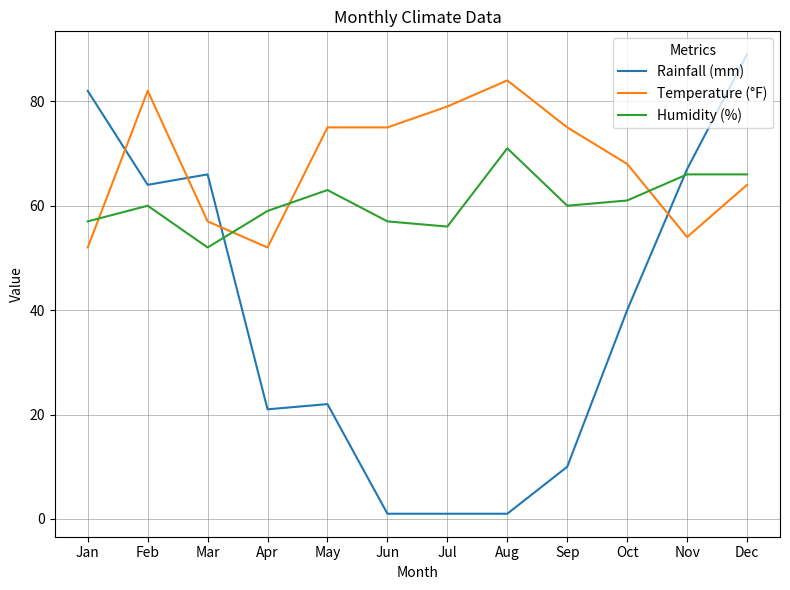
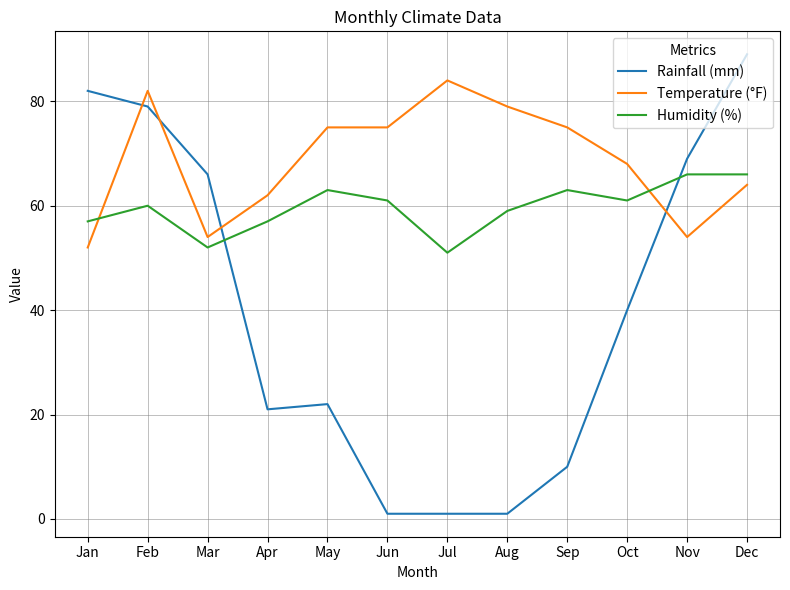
  {
    "Rainfall (mm)": {
      "Jan": 82,
-     "Feb": 64,
+     "Feb": 79,
      "Mar": 66,
      "Apr": 21,
      "May": 22,
      "Jun": 1,
      "Jul": 1,
      "Aug": 1,
      "Sep": 10,
      "Oct": 40,
-     "Nov": 67
+     "Nov": 69
    },
    "Temperature (°F)": {
      "Jan": 52,
      "Feb": 82,
-     "Mar": 57,
-     "Apr": 52,
+     "Mar": 54,
+     "Apr": 62,
      "May": 75,
      "Jun": 75,
-     "Jul": 79,
-     "Aug": 84,
+     "Jul": 84,
+     "Aug": 79,
      "Sep": 75,
      "Oct": 68,
      "Nov": 54,
      "Dec": 64
    },
    "Humidity (%)": {
      "Jan": 57,
      "Feb": 60,
      "Mar": 52,
-     "Apr": 59,
+     "Apr": 57,
      "May": 63,
-     "Jun": 57,
-     "Jul": 56,
-     "Aug": 71,
-     "Sep": 60,
+     "Jun": 61,
+     "Jul": 51,
+     "Aug": 59,
+     "Sep": 63,
      "Oct": 61,
      "Nov": 66,
      "Dec": 66
    }
  }
